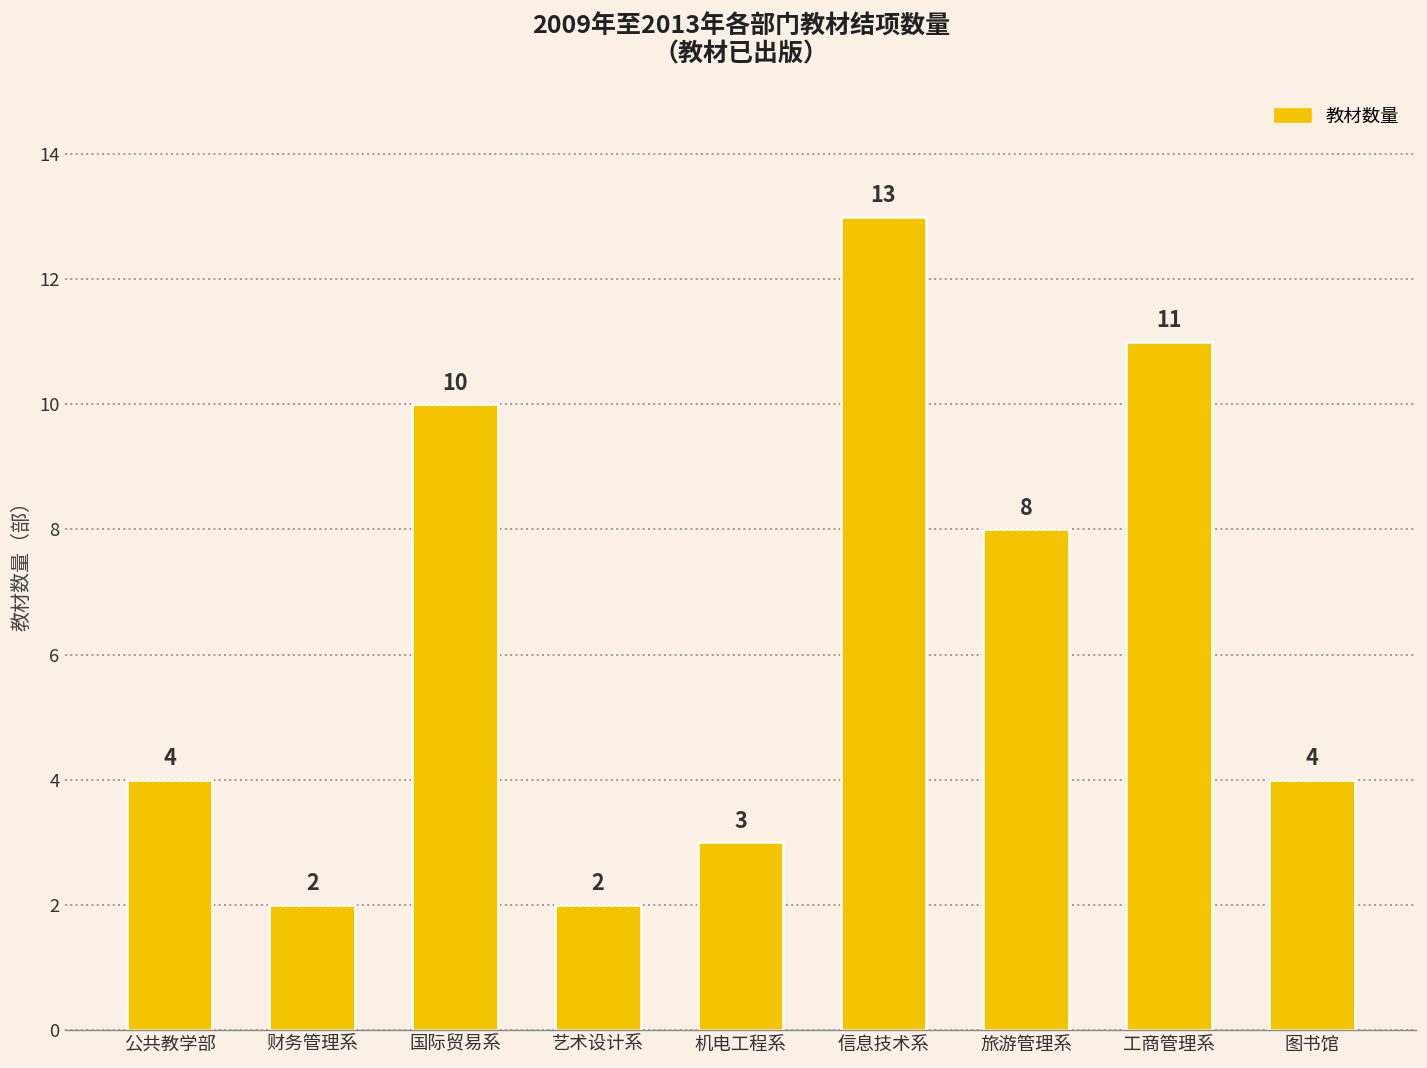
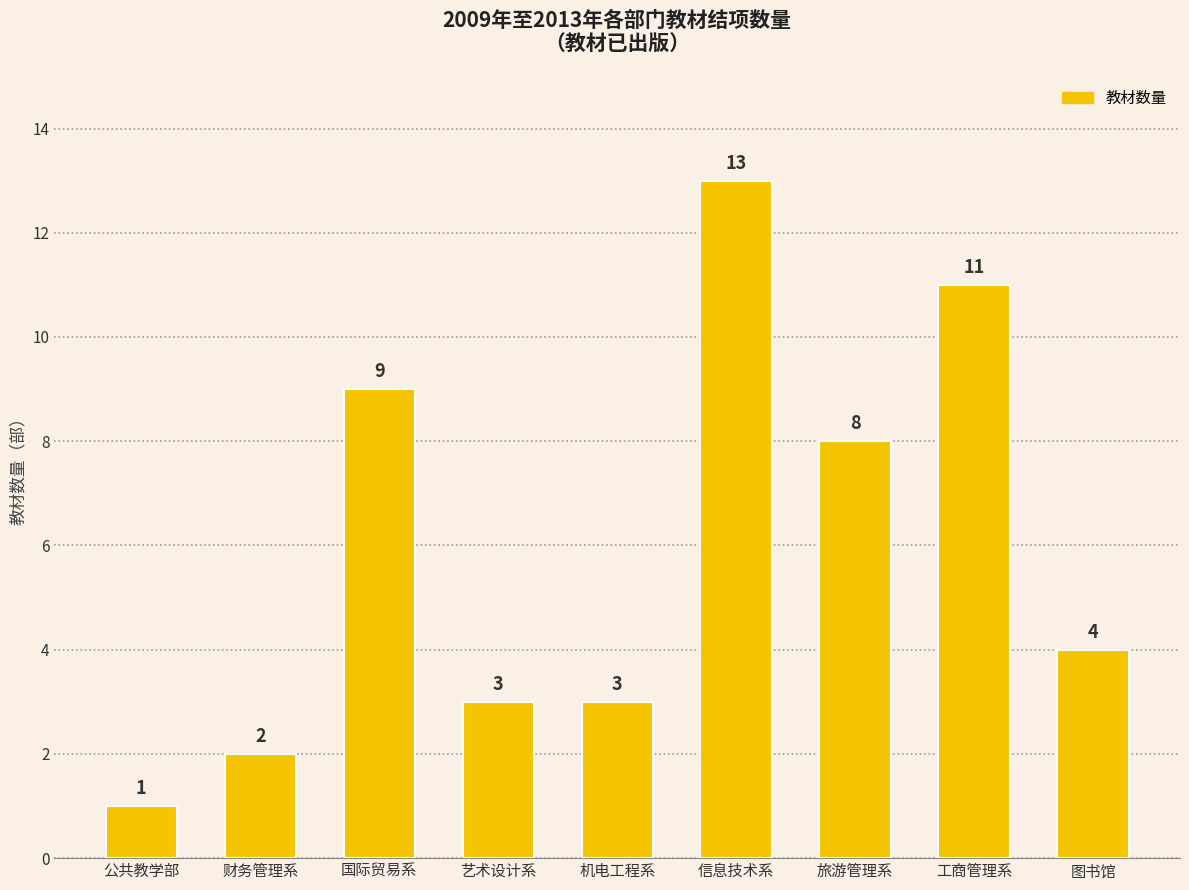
  {
-   "公共教学部": 4,
+   "公共教学部": 1,
    "财务管理系": 2,
-   "国际贸易系": 10,
-   "艺术设计系": 2,
+   "国际贸易系": 9,
+   "艺术设计系": 3,
    "机电工程系": 3,
    "信息技术系": 13,
    "旅游管理系": 8,
    "工商管理系": 11,
    "图书馆": 4
  }
